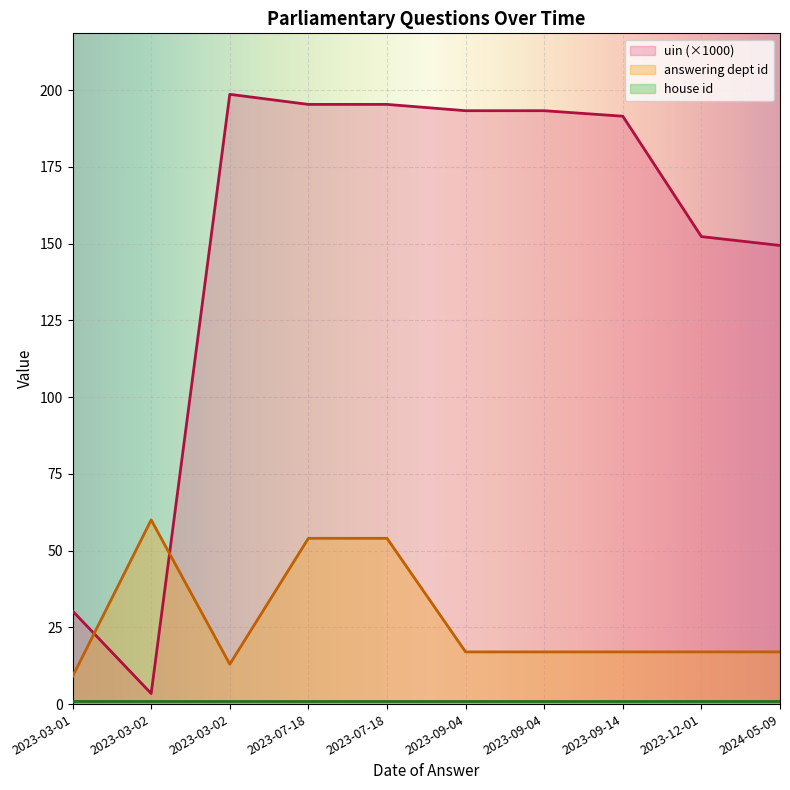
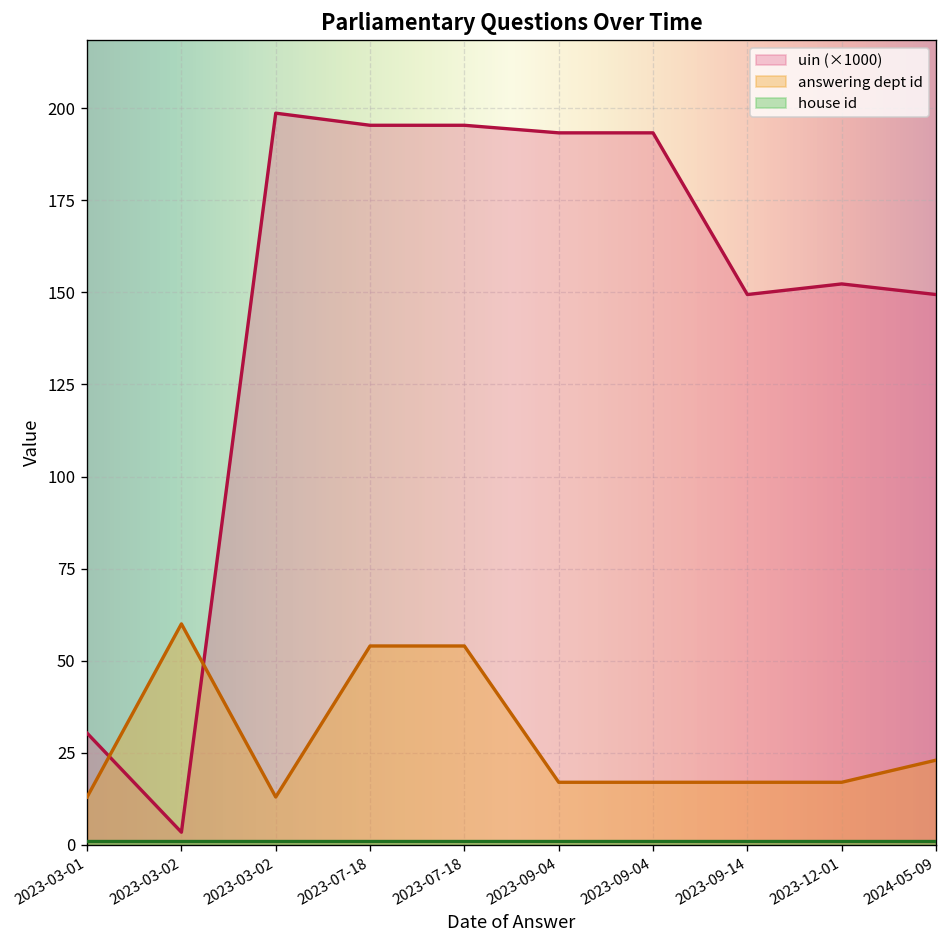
  {
    "uin (×1000)": {
      "2023-03-01": 30,
-     "2023-09-14": 192,
+     "2023-09-14": 149,
      "2023-12-01": 152,
      "2024-05-09": 149
    },
    "answering dept id": {
-     "2023-03-01": 9,
+     "2023-03-01": 13,
      "2023-09-14": 17,
      "2023-12-01": 17,
-     "2024-05-09": 17
+     "2024-05-09": 23
    },
    "house id": {
      "2023-03-01": 1,
      "2023-09-14": 1,
      "2023-12-01": 1,
      "2024-05-09": 1
    }
  }
